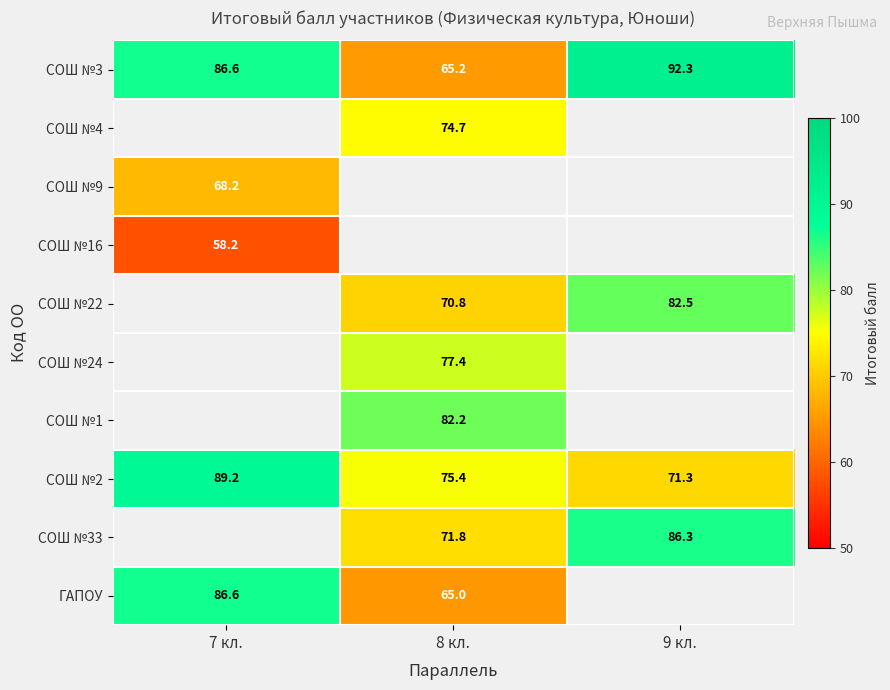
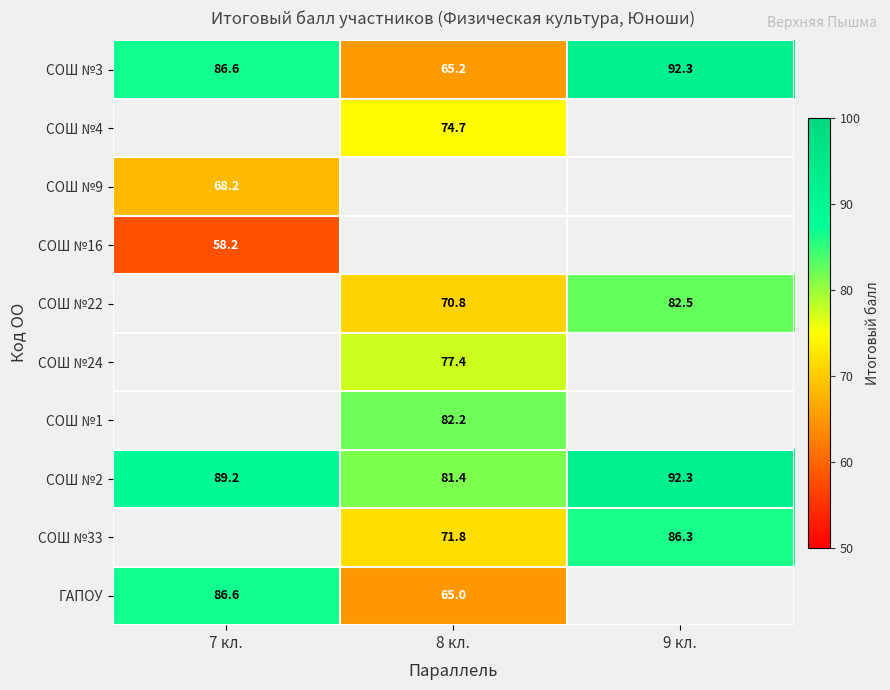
  {
    "СОШ №3": {
      "7 кл.": 86.6,
      "8 кл.": 65.2,
      "9 кл.": 92.3
    },
    "СОШ №4": {
      "8 кл.": 74.7
    },
    "СОШ №9": {
      "7 кл.": 68.2
    },
    "СОШ №16": {
      "7 кл.": 58.2
    },
    "СОШ №22": {
      "8 кл.": 70.8,
      "9 кл.": 82.5
    },
    "СОШ №24": {
      "8 кл.": 77.4
    },
    "СОШ №1": {
      "8 кл.": 82.2
    },
    "СОШ №2": {
      "7 кл.": 89.2,
-     "8 кл.": 75.4,
-     "9 кл.": 71.3
+     "8 кл.": 81.4,
+     "9 кл.": 92.3
    },
    "СОШ №33": {
      "8 кл.": 71.8,
      "9 кл.": 86.3
    },
    "ГАПОУ": {
      "7 кл.": 86.6,
      "8 кл.": 65.0
    }
  }
